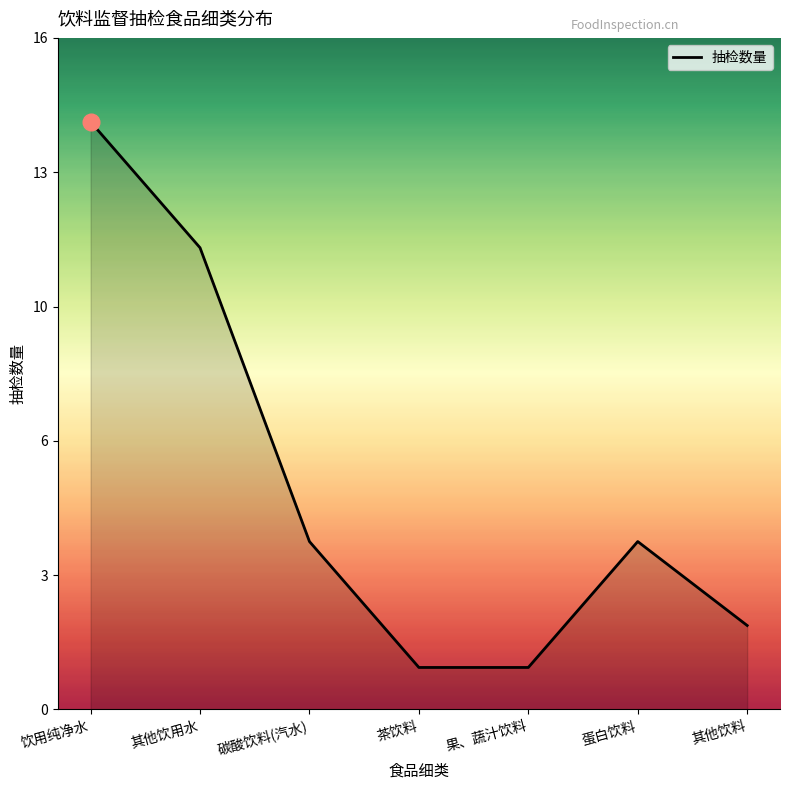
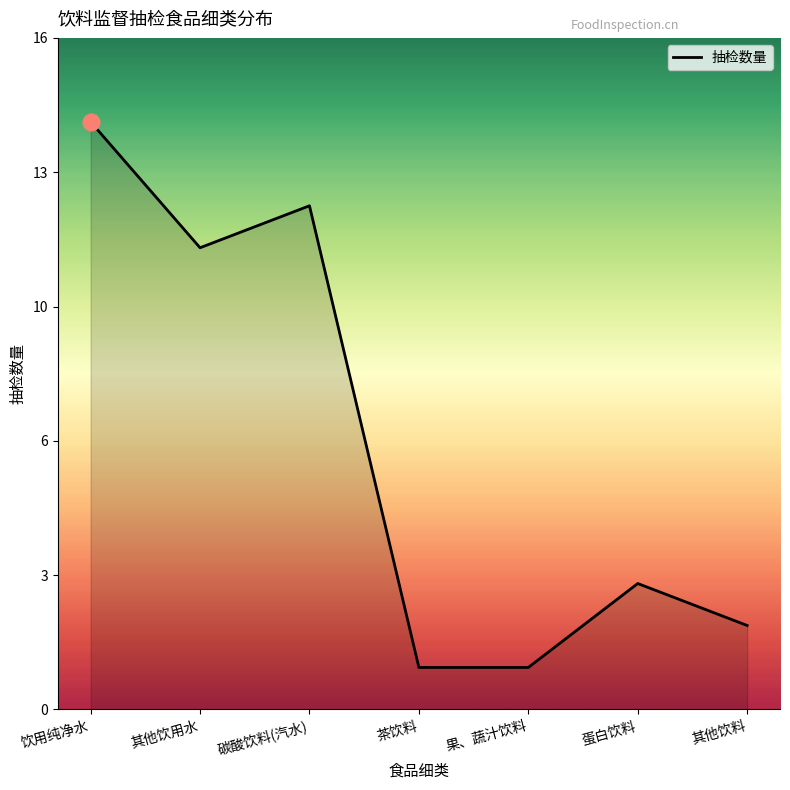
  {
    "抽检数量": {
      "其他饮用水": 11,
-     "碳酸饮料(汽水)": 4,
+     "碳酸饮料(汽水)": 12,
      "茶饮料": 1,
      "果、蔬汁饮料": 1,
-     "蛋白饮料": 4,
+     "蛋白饮料": 3,
      "其他饮料": 2
    }
  }
